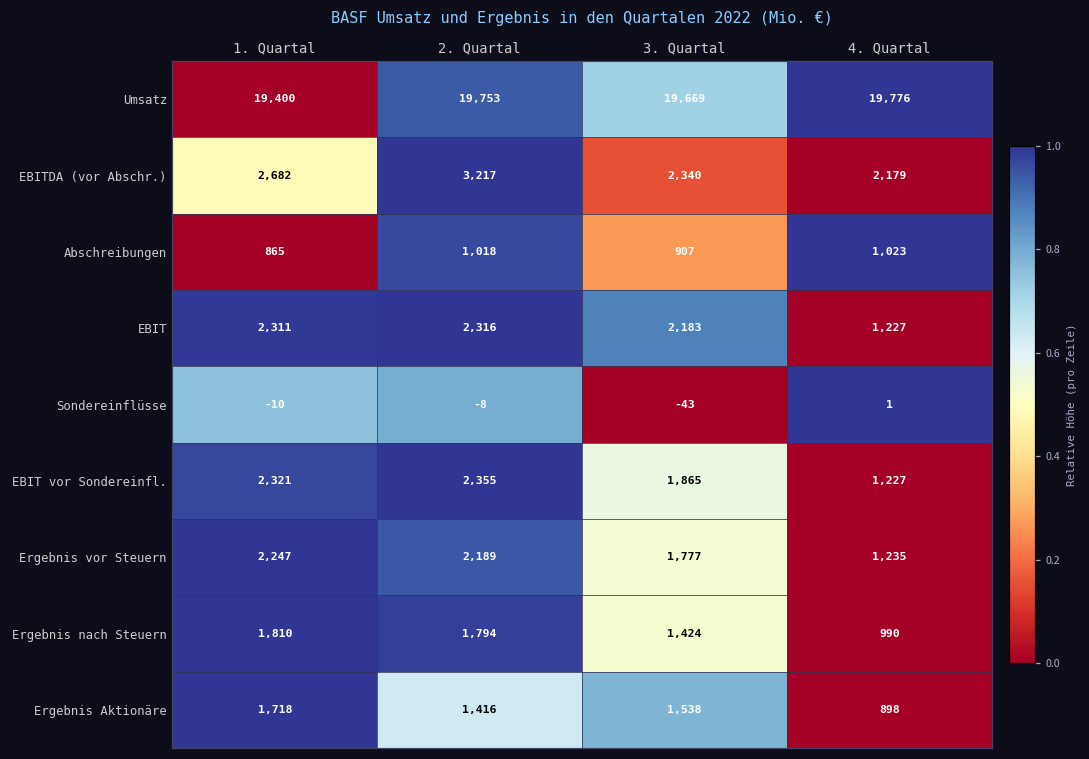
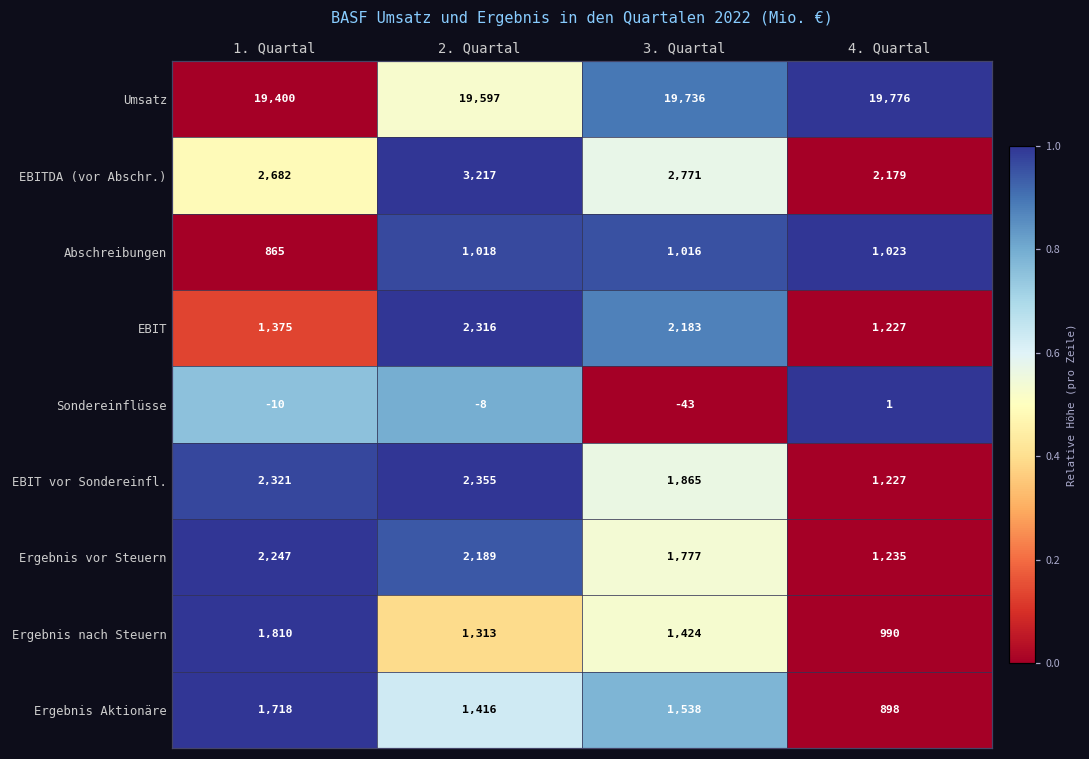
  {
    "Umsatz": {
      "1. Quartal": "19,400",
-     "2. Quartal": "19,753",
-     "3. Quartal": "19,669",
+     "2. Quartal": "19,597",
+     "3. Quartal": "19,736",
      "4. Quartal": "19,776"
    },
    "EBITDA (vor Abschr.)": {
      "1. Quartal": "2,682",
      "2. Quartal": "3,217",
-     "3. Quartal": "2,340",
+     "3. Quartal": "2,771",
      "4. Quartal": "2,179"
    },
    "Abschreibungen": {
      "1. Quartal": "865",
      "2. Quartal": "1,018",
-     "3. Quartal": "907",
+     "3. Quartal": "1,016",
      "4. Quartal": "1,023"
    },
    "EBIT": {
-     "1. Quartal": "2,311",
+     "1. Quartal": "1,375",
      "2. Quartal": "2,316",
      "3. Quartal": "2,183",
      "4. Quartal": "1,227"
    },
    "Sondereinflüsse": {
      "1. Quartal": "-10",
      "2. Quartal": "-8",
      "3. Quartal": "-43",
      "4. Quartal": "1"
    },
    "EBIT vor Sondereinfl.": {
      "1. Quartal": "2,321",
      "2. Quartal": "2,355",
      "3. Quartal": "1,865",
      "4. Quartal": "1,227"
    },
    "Ergebnis vor Steuern": {
      "1. Quartal": "2,247",
      "2. Quartal": "2,189",
      "3. Quartal": "1,777",
      "4. Quartal": "1,235"
    },
    "Ergebnis nach Steuern": {
      "1. Quartal": "1,810",
-     "2. Quartal": "1,794",
+     "2. Quartal": "1,313",
      "3. Quartal": "1,424",
      "4. Quartal": "990"
    },
    "Ergebnis Aktionäre": {
      "1. Quartal": "1,718",
      "2. Quartal": "1,416",
      "3. Quartal": "1,538",
      "4. Quartal": "898"
    }
  }
